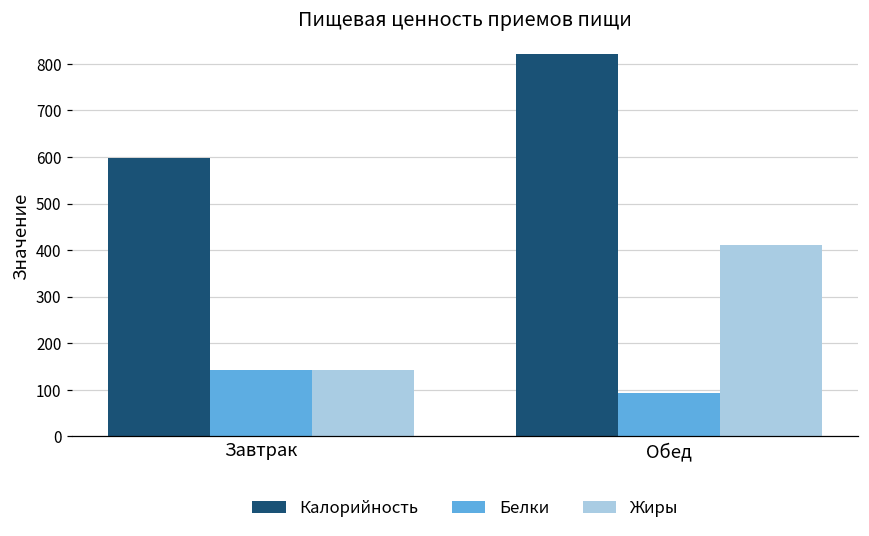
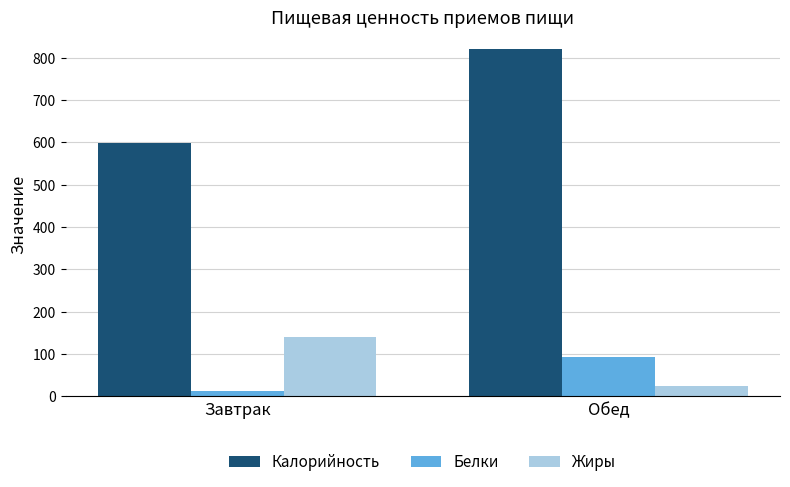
  {
    "Калорийность": {
      "Завтрак": 600,
      "Обед": 820
    },
    "Белки": {
-     "Завтрак": 140,
+     "Завтрак": 10,
      "Обед": 90
    },
    "Жиры": {
      "Завтрак": 140,
-     "Обед": 410
+     "Обед": 20
    }
  }
